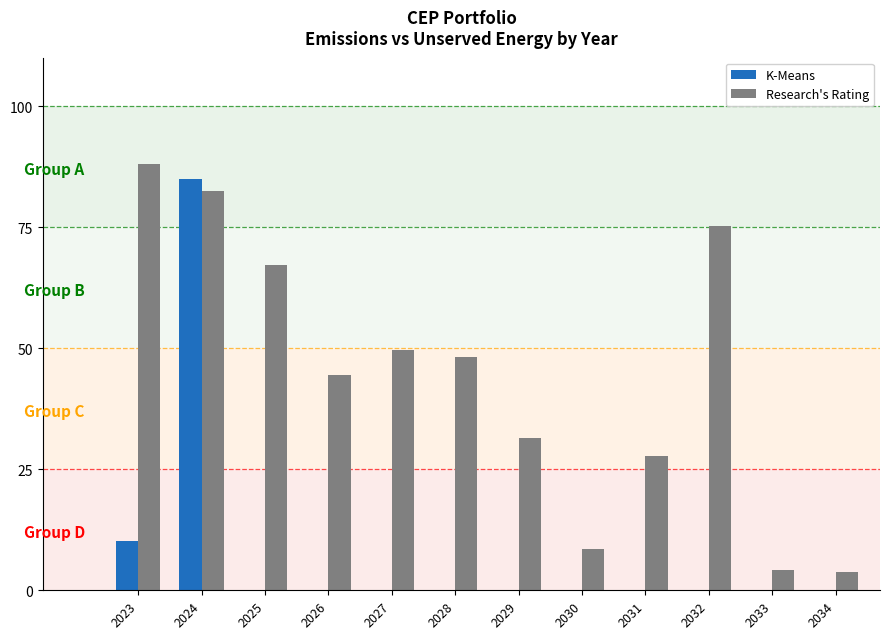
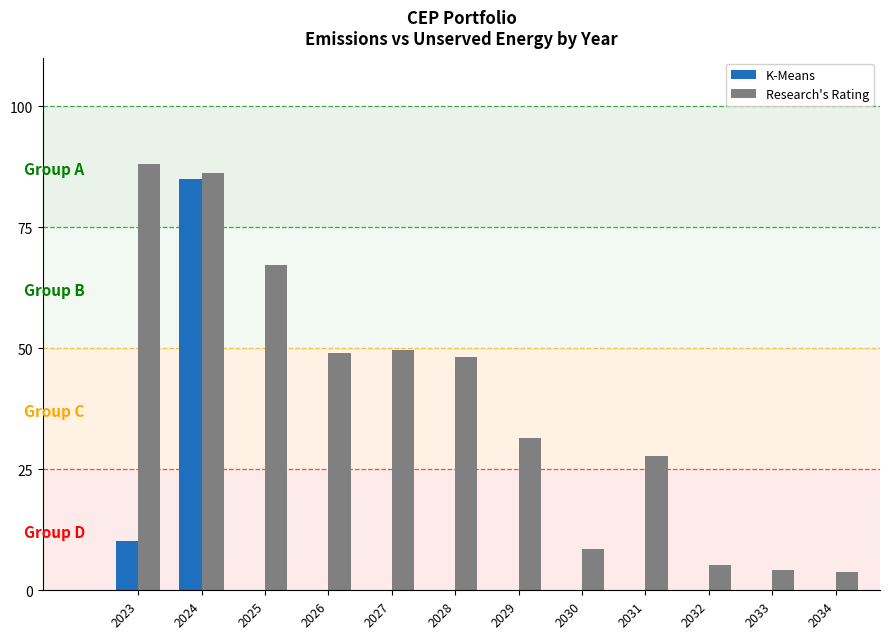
  {
    "K-Means": {
      "2023": 10,
      "2024": 85,
      "2025": 0,
      "2026": 0,
      "2027": 0,
      "2028": 0,
      "2030": 0,
      "2031": 0,
      "2032": 0,
      "2033": 0,
      "2034": 0
    },
    "Research's Rating": {
      "2023": 88,
-     "2024": 82,
+     "2024": 86,
      "2025": 67,
-     "2026": 44,
+     "2026": 49,
      "2027": 50,
      "2028": 48,
      "2029": 31,
      "2030": 9,
      "2031": 28,
-     "2032": 75,
+     "2032": 5,
      "2033": 4,
      "2034": 4
    }
  }
